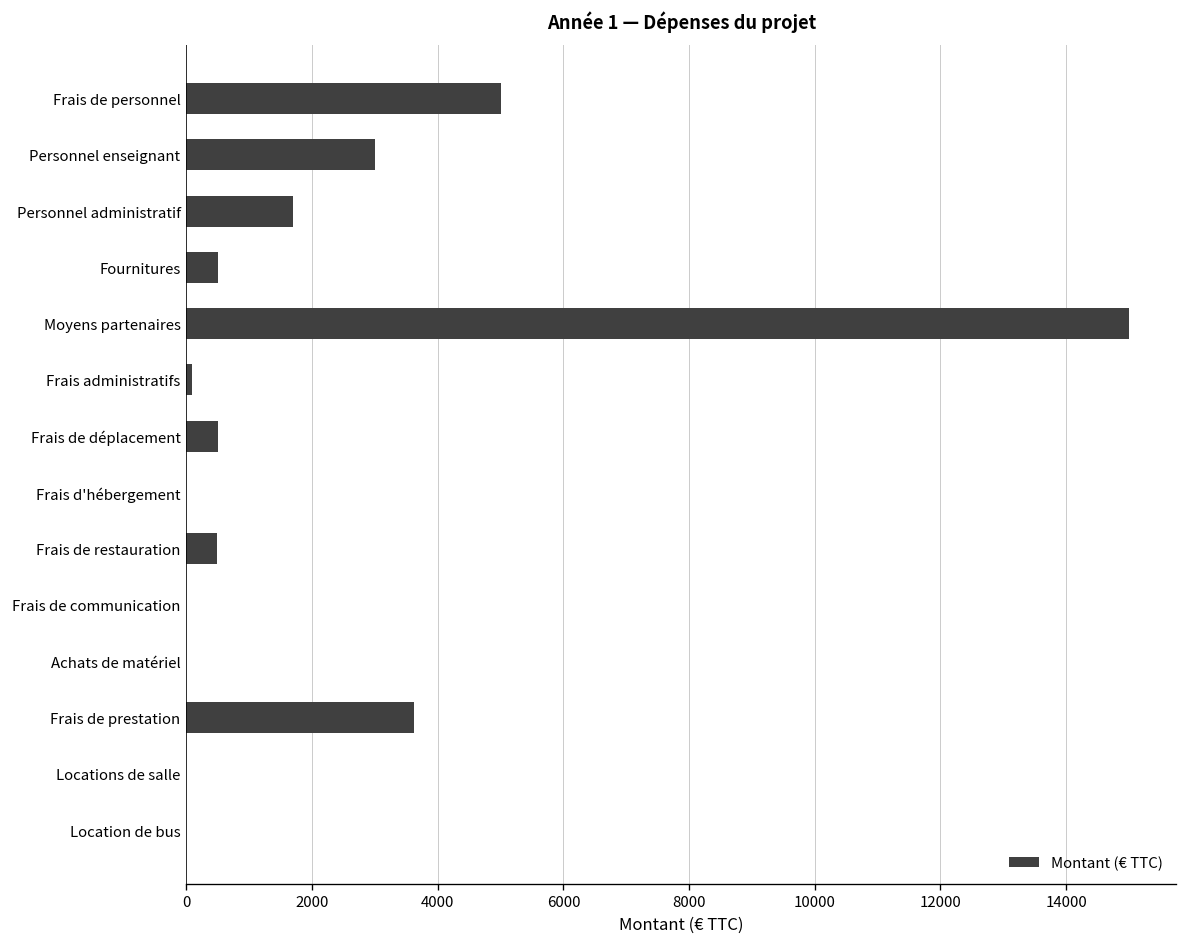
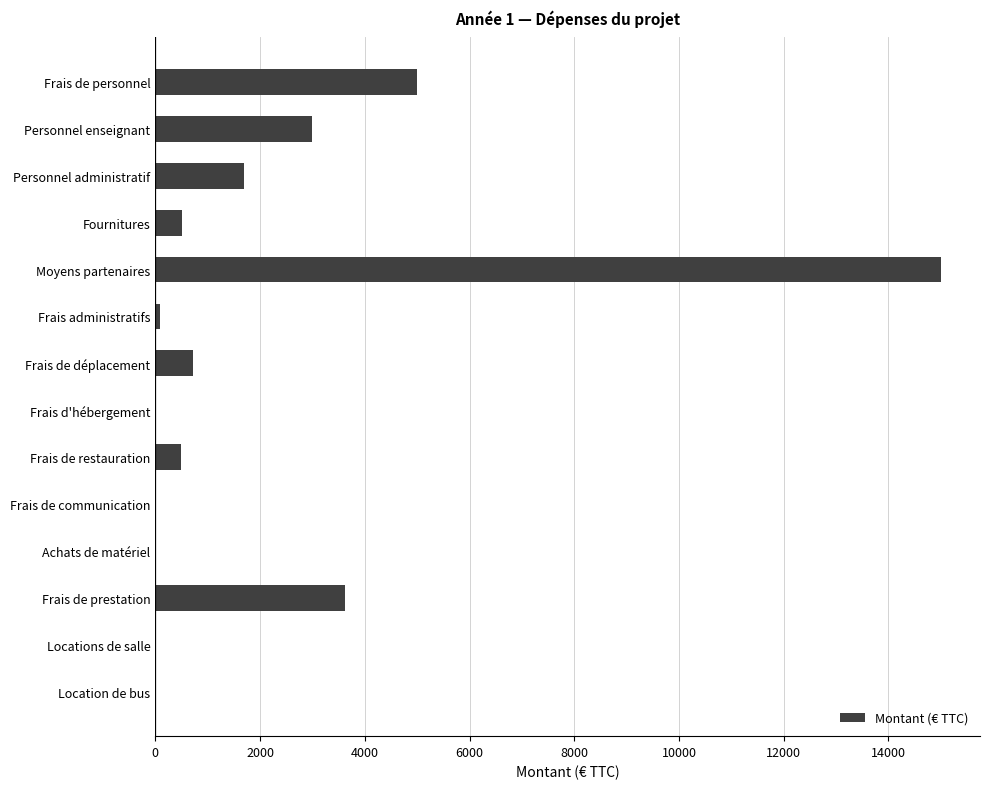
  {
    "Frais de personnel": 5000,
    "Personnel enseignant": 3000,
    "Personnel administratif": 1700,
    "Fournitures": 500,
    "Moyens partenaires": 15000,
    "Frais administratifs": 100,
-   "Frais de déplacement": 500,
+   "Frais de déplacement": 700,
    "Frais d'hébergement": 0,
    "Frais de restauration": 500,
    "Frais de communication": 0,
    "Achats de matériel": 0,
    "Frais de prestation": 3600,
    "Locations de salle": 0,
    "Location de bus": 0
  }
